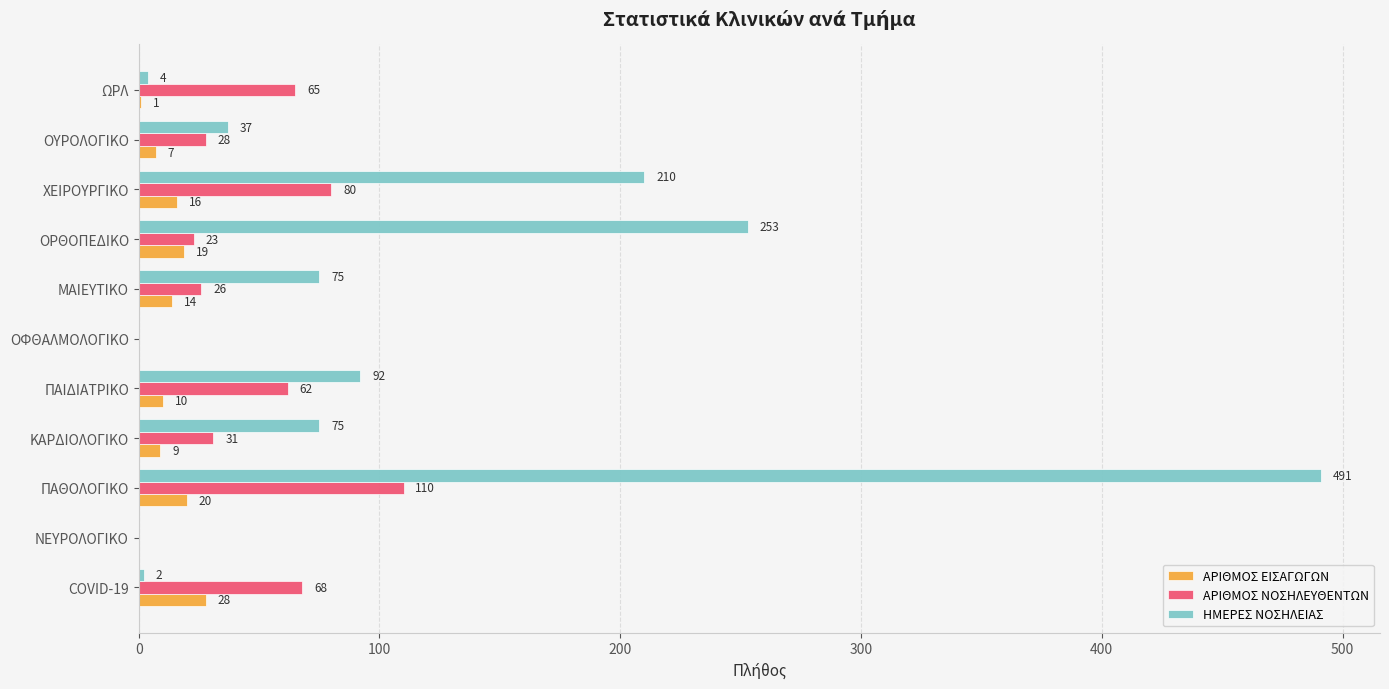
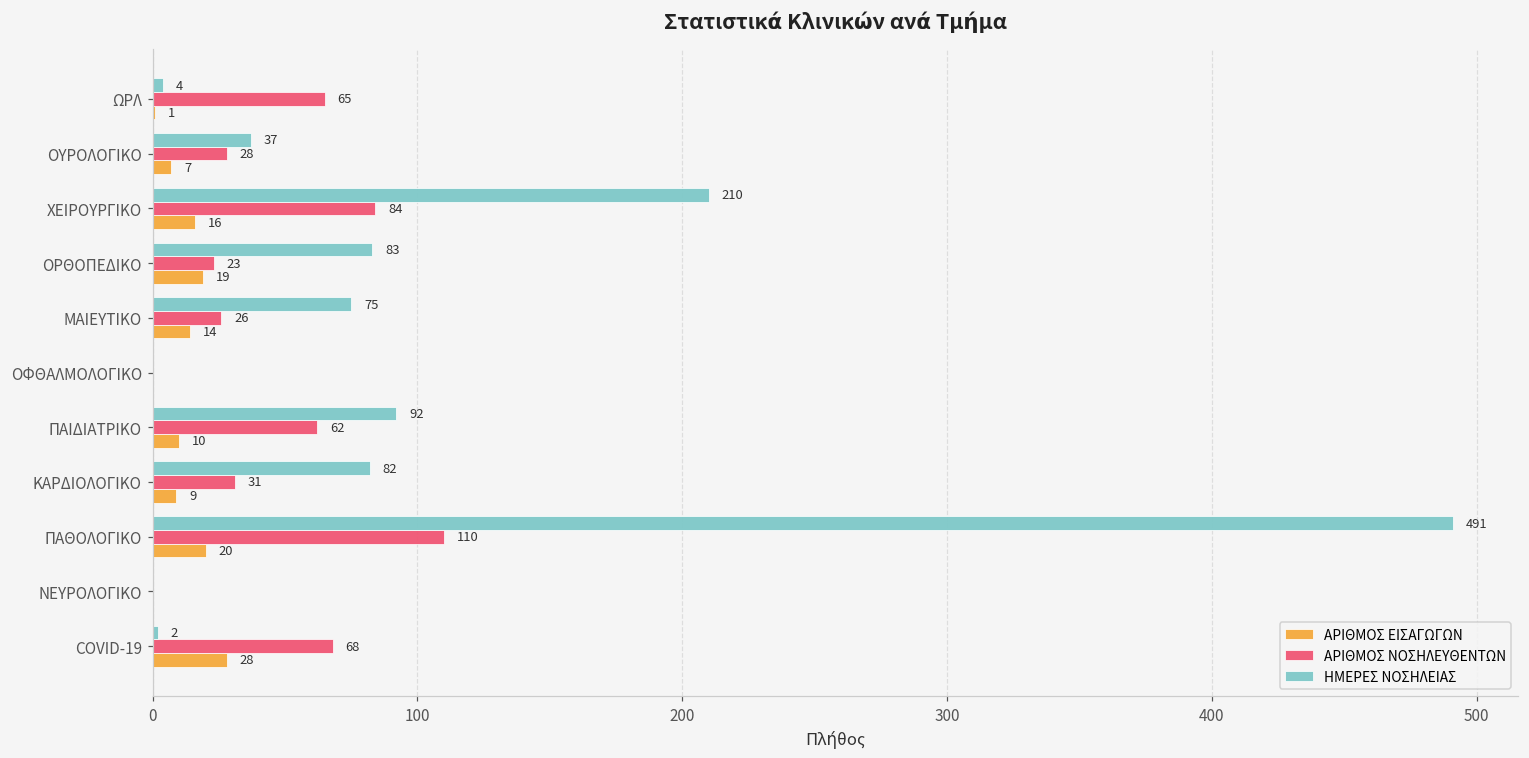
  {
    "ΑΡΙΘΜΟΣ ΕΙΣΑΓΩΓΩΝ": {
      "ΩΡΛ": 1,
      "ΟΥΡΟΛΟΓΙΚΟ": 7,
      "ΧΕΙΡΟΥΡΓΙΚΟ": 16,
      "ΟΡΘΟΠΕΔΙΚΟ": 19,
      "ΜΑΙΕΥΤΙΚΟ": 14,
      "ΠΑΙΔΙΑΤΡΙΚΟ": 10,
      "ΚΑΡΔΙΟΛΟΓΙΚΟ": 9,
      "ΠΑΘΟΛΟΓΙΚΟ": 20,
      "COVID-19": 28
    },
    "ΑΡΙΘΜΟΣ ΝΟΣΗΛΕΥΘΕΝΤΩΝ": {
      "ΩΡΛ": 65,
      "ΟΥΡΟΛΟΓΙΚΟ": 28,
-     "ΧΕΙΡΟΥΡΓΙΚΟ": 80,
+     "ΧΕΙΡΟΥΡΓΙΚΟ": 84,
      "ΟΡΘΟΠΕΔΙΚΟ": 23,
      "ΜΑΙΕΥΤΙΚΟ": 26,
      "ΠΑΙΔΙΑΤΡΙΚΟ": 62,
      "ΚΑΡΔΙΟΛΟΓΙΚΟ": 31,
      "ΠΑΘΟΛΟΓΙΚΟ": 110,
      "COVID-19": 68
    },
    "ΗΜΕΡΕΣ ΝΟΣΗΛΕΙΑΣ": {
      "ΩΡΛ": 4,
      "ΟΥΡΟΛΟΓΙΚΟ": 37,
      "ΧΕΙΡΟΥΡΓΙΚΟ": 210,
-     "ΟΡΘΟΠΕΔΙΚΟ": 253,
+     "ΟΡΘΟΠΕΔΙΚΟ": 83,
      "ΜΑΙΕΥΤΙΚΟ": 75,
      "ΠΑΙΔΙΑΤΡΙΚΟ": 92,
-     "ΚΑΡΔΙΟΛΟΓΙΚΟ": 75,
+     "ΚΑΡΔΙΟΛΟΓΙΚΟ": 82,
      "ΠΑΘΟΛΟΓΙΚΟ": 491,
      "COVID-19": 2
    }
  }
